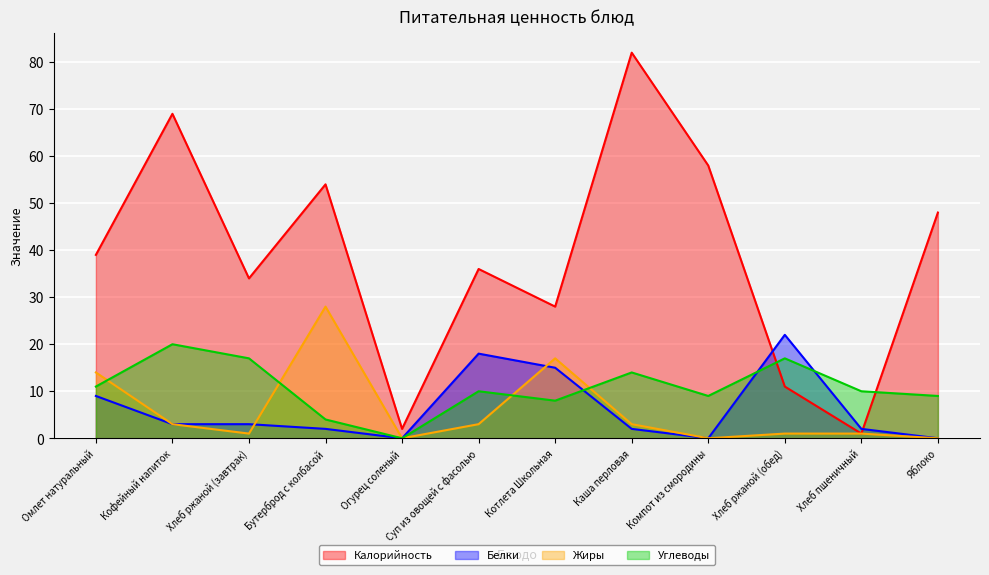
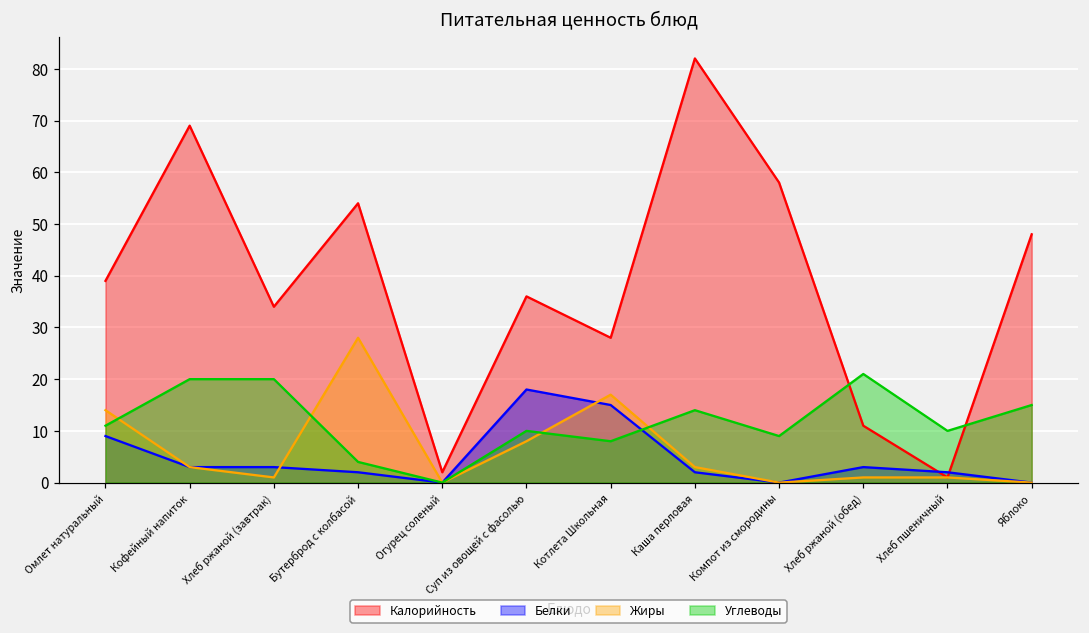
  {
    "Калорийность": {
      "Омлет натуральный": 39,
      "Кофейный напиток": 69,
      "Хлеб ржаной (завтрак)": 34,
      "Бутерброд с колбасой": 54,
      "Огурец соленый": 2,
      "Суп из овощей с фасолью": 36,
      "Котлета Школьная": 28,
      "Каша перловая": 82,
      "Компот из смородины": 58,
      "Хлеб ржаной (обед)": 11,
      "Яблоко": 48
    },
    "Белки": {
      "Омлет натуральный": 9,
      "Хлеб ржаной (завтрак)": 3,
      "Бутерброд с колбасой": 2,
      "Суп из овощей с фасолью": 18,
      "Котлета Школьная": 15,
      "Каша перловая": 2,
-     "Хлеб ржаной (обед)": 22,
+     "Хлеб ржаной (обед)": 3,
      "Хлеб пшеничный": 2
    },
    "Жиры": {
      "Омлет натуральный": 14,
      "Хлеб ржаной (завтрак)": 1,
      "Бутерброд с колбасой": 28,
-     "Суп из овощей с фасолью": 3,
+     "Суп из овощей с фасолью": 8,
      "Котлета Школьная": 17,
      "Каша перловая": 3,
      "Хлеб ржаной (обед)": 1
    },
    "Углеводы": {
      "Омлет натуральный": 11,
      "Кофейный напиток": 20,
-     "Хлеб ржаной (завтрак)": 17,
+     "Хлеб ржаной (завтрак)": 20,
      "Бутерброд с колбасой": 4,
      "Суп из овощей с фасолью": 10,
      "Котлета Школьная": 8,
      "Каша перловая": 14,
      "Компот из смородины": 9,
-     "Хлеб ржаной (обед)": 17,
+     "Хлеб ржаной (обед)": 21,
      "Хлеб пшеничный": 10,
-     "Яблоко": 9
+     "Яблоко": 15
    }
  }
